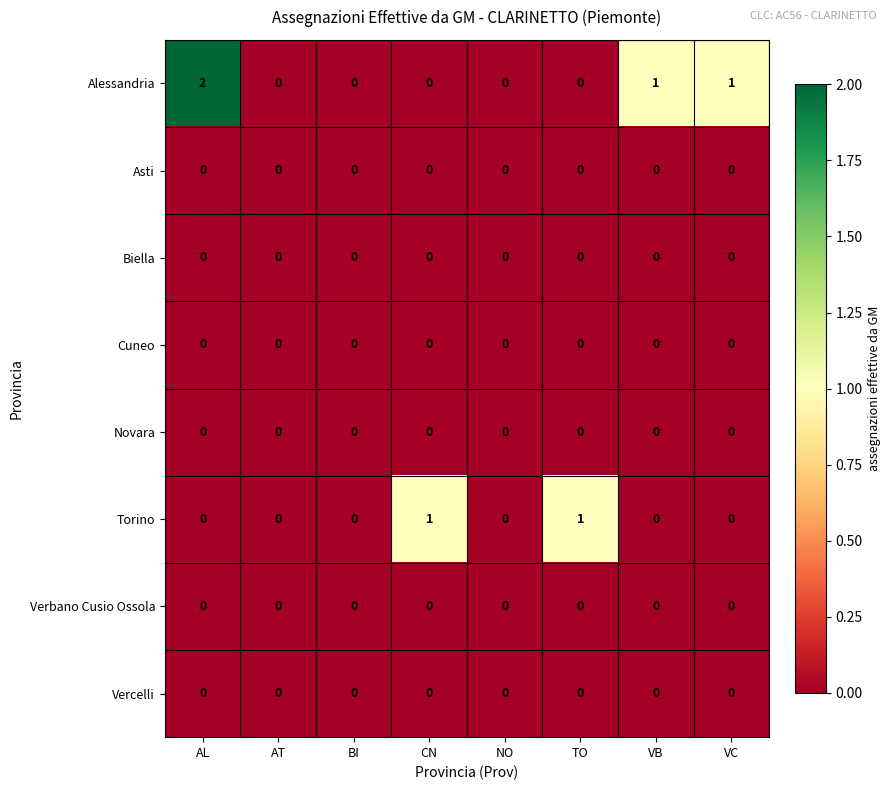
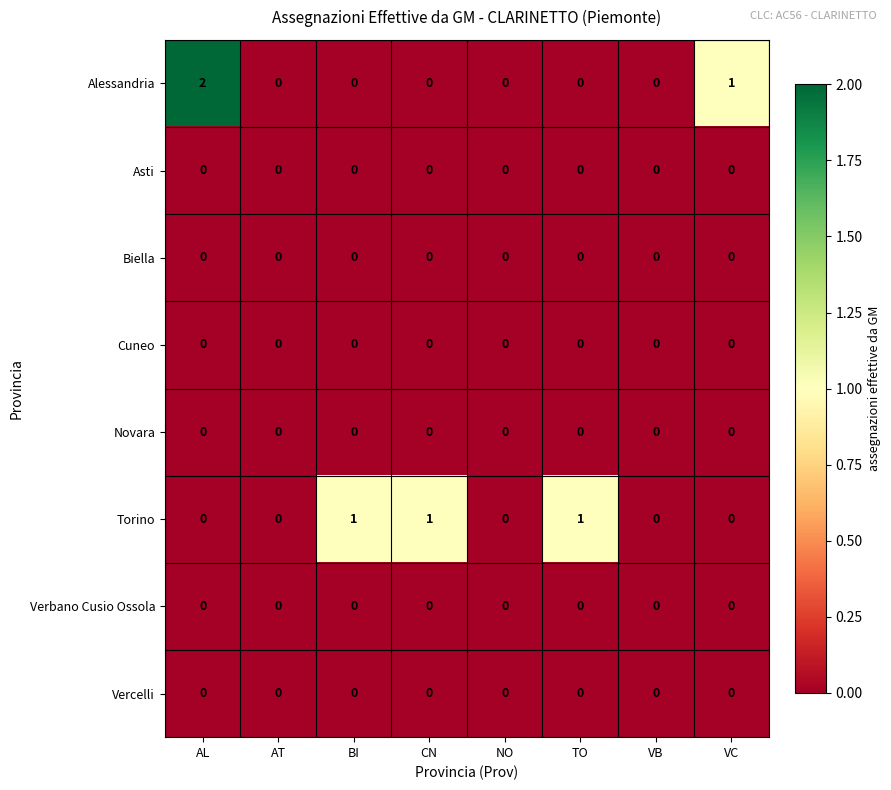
  {
    "Alessandria": {
      "AL": 2,
      "AT": 0,
      "BI": 0,
      "CN": 0,
      "NO": 0,
      "TO": 0,
-     "VB": 1,
+     "VB": 0,
      "VC": 1
    },
    "Asti": {
      "AL": 0,
      "AT": 0,
      "BI": 0,
      "CN": 0,
      "NO": 0,
      "TO": 0,
      "VB": 0,
      "VC": 0
    },
    "Biella": {
      "AL": 0,
      "AT": 0,
      "BI": 0,
      "CN": 0,
      "NO": 0,
      "TO": 0,
      "VB": 0,
      "VC": 0
    },
    "Cuneo": {
      "AL": 0,
      "AT": 0,
      "BI": 0,
      "CN": 0,
      "NO": 0,
      "TO": 0,
      "VB": 0,
      "VC": 0
    },
    "Novara": {
      "AL": 0,
      "AT": 0,
      "BI": 0,
      "CN": 0,
      "NO": 0,
      "TO": 0,
      "VB": 0,
      "VC": 0
    },
    "Torino": {
      "AL": 0,
      "AT": 0,
-     "BI": 0,
+     "BI": 1,
      "CN": 1,
      "NO": 0,
      "TO": 1,
      "VB": 0,
      "VC": 0
    },
    "Verbano Cusio Ossola": {
      "AL": 0,
      "AT": 0,
      "BI": 0,
      "CN": 0,
      "NO": 0,
      "TO": 0,
      "VB": 0,
      "VC": 0
    },
    "Vercelli": {
      "AL": 0,
      "AT": 0,
      "BI": 0,
      "CN": 0,
      "NO": 0,
      "TO": 0,
      "VB": 0,
      "VC": 0
    }
  }
